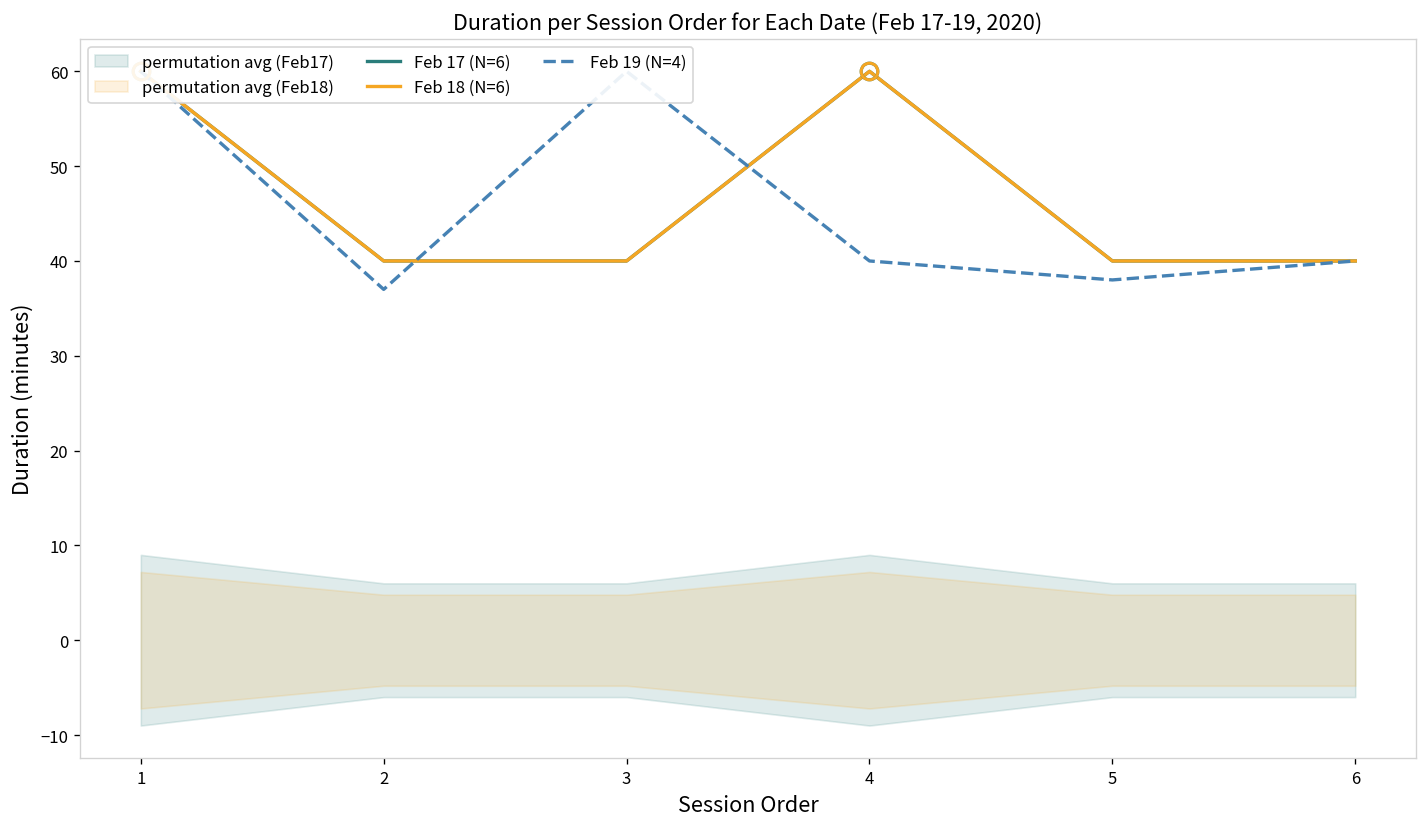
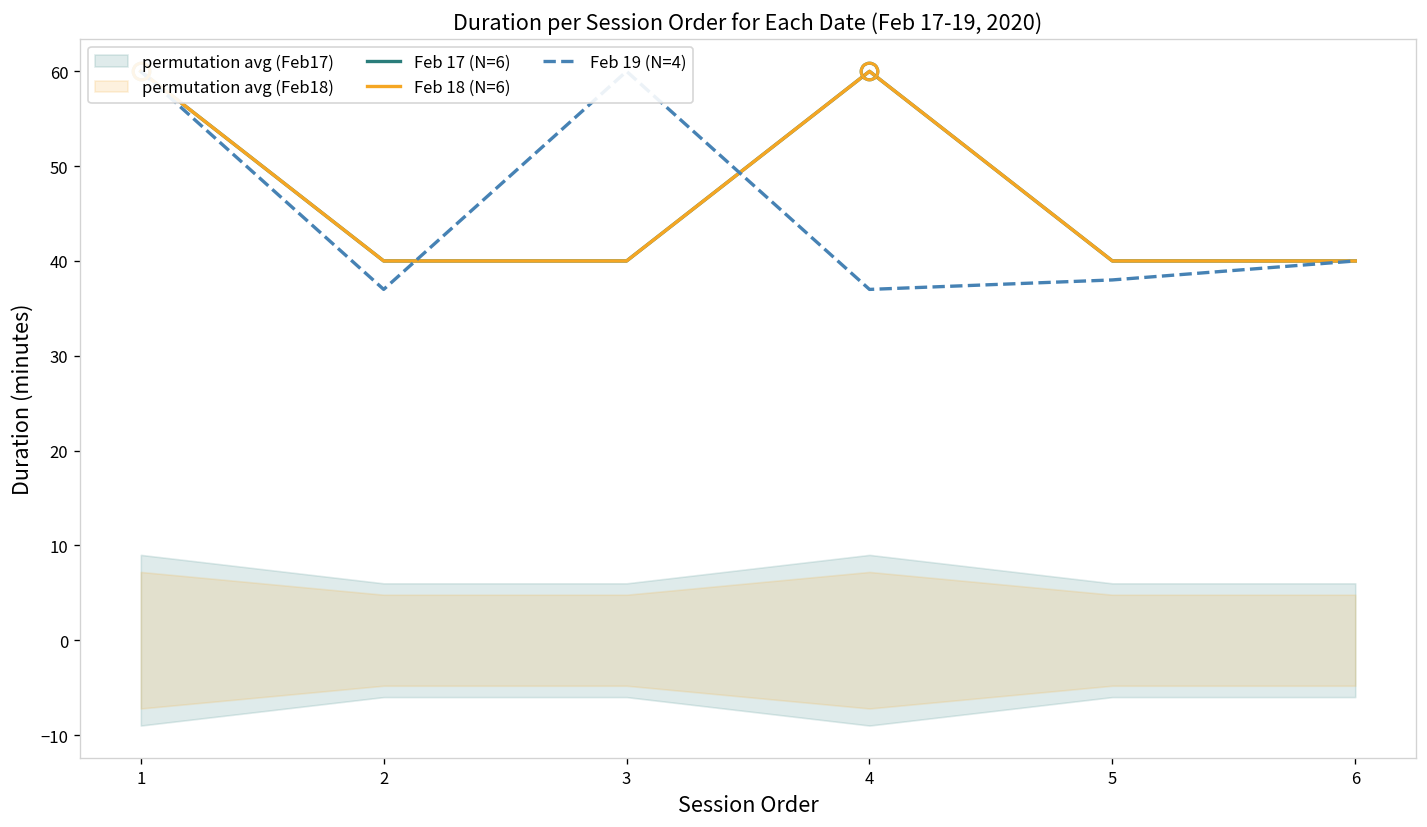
  {
    "Feb 19 (N=4)": {
      "2": 37,
-     "4": 40,
+     "4": 37,
      "5": 38
    }
  }
